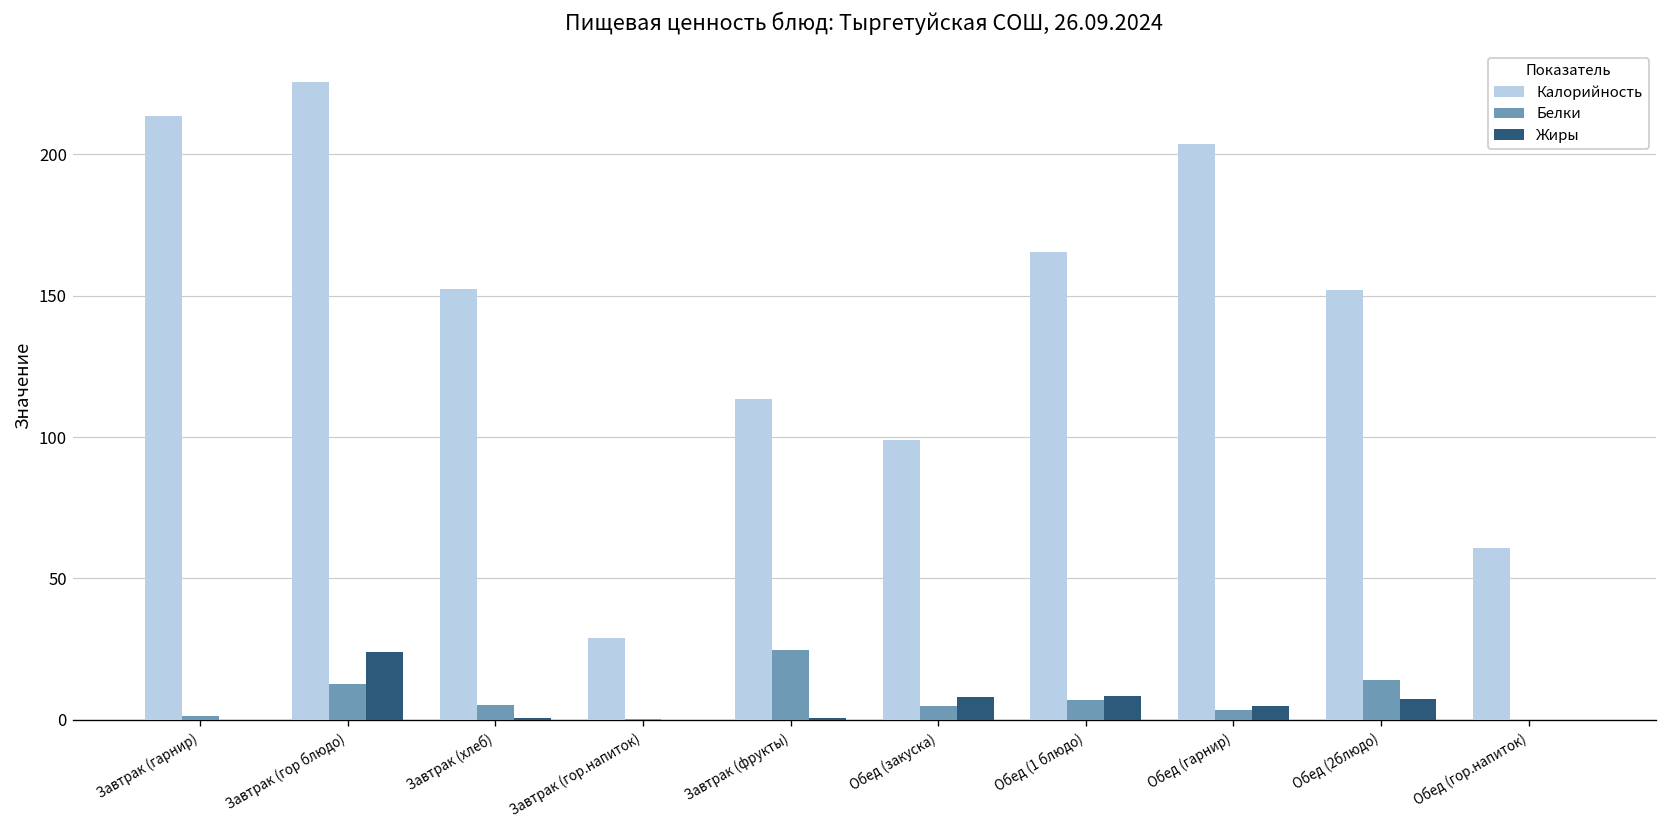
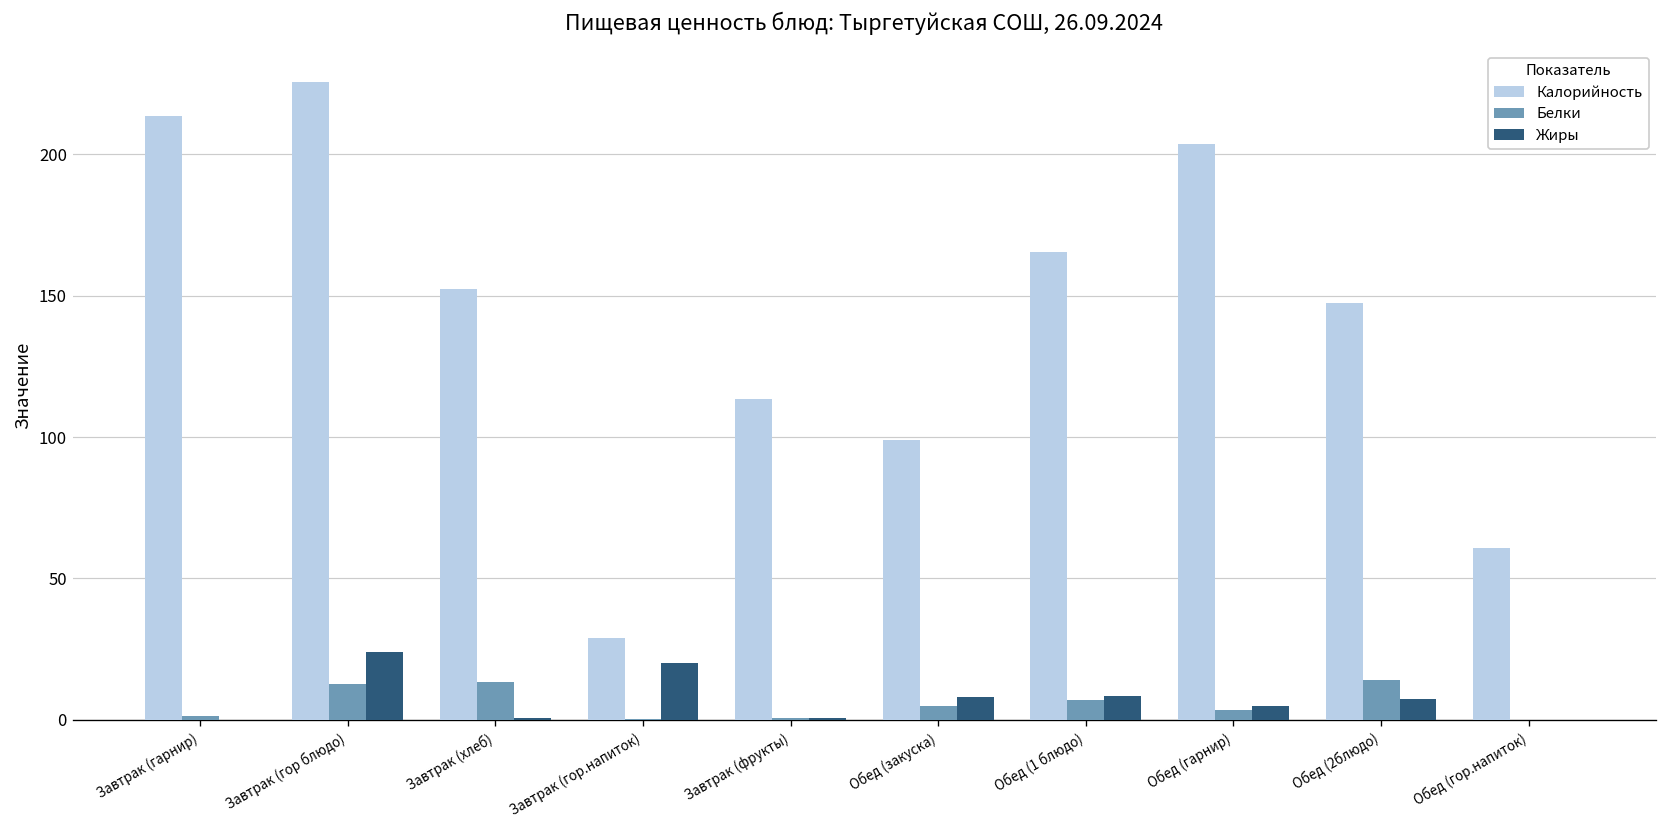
  {
    "Калорийность": {
      "Завтрак (гарнир)": 214,
      "Завтрак (гор блюдо)": 226,
      "Завтрак (хлеб)": 153,
      "Завтрак (гор.напиток)": 29,
      "Завтрак (фрукты)": 113,
      "Обед (закуска)": 99,
      "Обед (1 блюдо)": 166,
      "Обед (гарнир)": 204,
-     "Обед (2блюдо)": 152,
+     "Обед (2блюдо)": 147,
      "Обед (гор.напиток)": 61
    },
    "Белки": {
      "Завтрак (гарнир)": 1,
      "Завтрак (гор блюдо)": 13,
-     "Завтрак (хлеб)": 5,
-     "Завтрак (фрукты)": 25,
+     "Завтрак (хлеб)": 13,
+     "Завтрак (фрукты)": 1,
      "Обед (закуска)": 5,
      "Обед (1 блюдо)": 7,
      "Обед (гарнир)": 4,
      "Обед (2блюдо)": 14
    },
    "Жиры": {
      "Завтрак (гор блюдо)": 24,
-     "Завтрак (гор.напиток)": 0,
+     "Завтрак (гор.напиток)": 20,
      "Обед (закуска)": 8,
      "Обед (1 блюдо)": 9,
      "Обед (гарнир)": 5,
      "Обед (2блюдо)": 7
    }
  }
